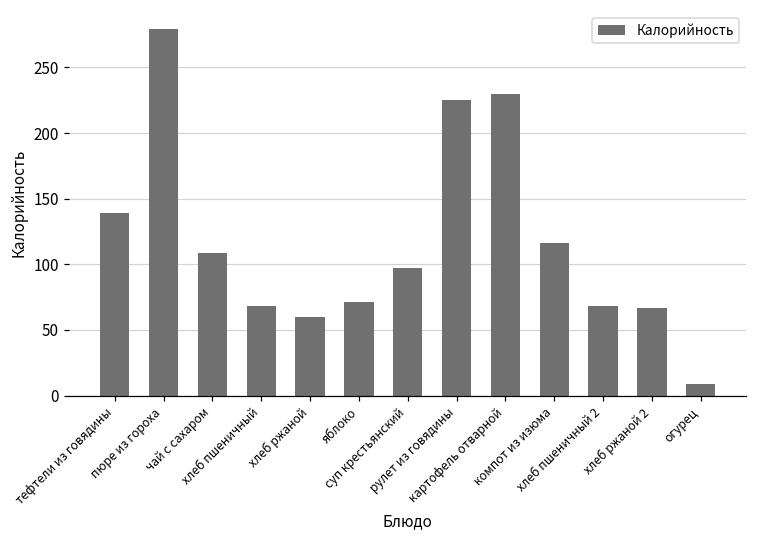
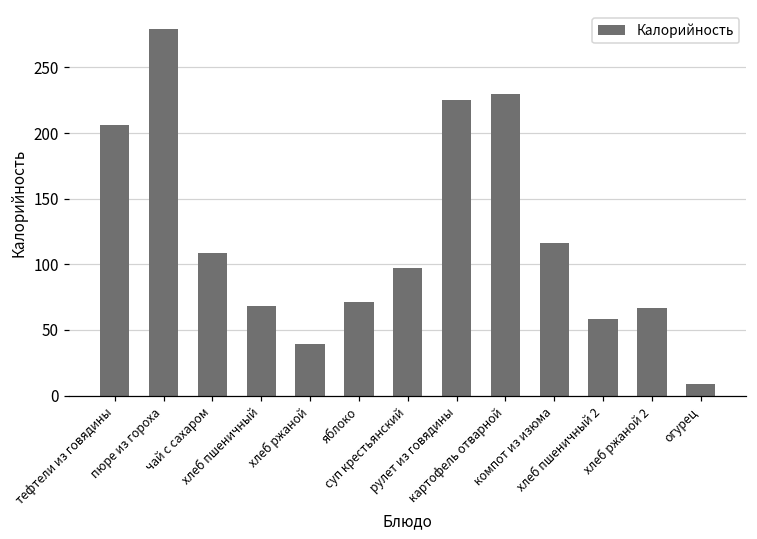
  {
-   "тефтели из говядины": 139,
+   "тефтели из говядины": 206,
    "пюре из гороха": 279,
    "чай с сахаром": 109,
    "хлеб пшеничный": 68,
-   "хлеб ржаной": 60,
+   "хлеб ржаной": 39,
    "яблоко": 71,
    "суп крестьянский": 97,
    "рулет из говядины": 225,
    "картофель отварной": 230,
    "компот из изюма": 116,
-   "хлеб пшеничный 2": 68,
+   "хлеб пшеничный 2": 58,
    "хлеб ржаной 2": 67,
    "огурец": 9
  }
